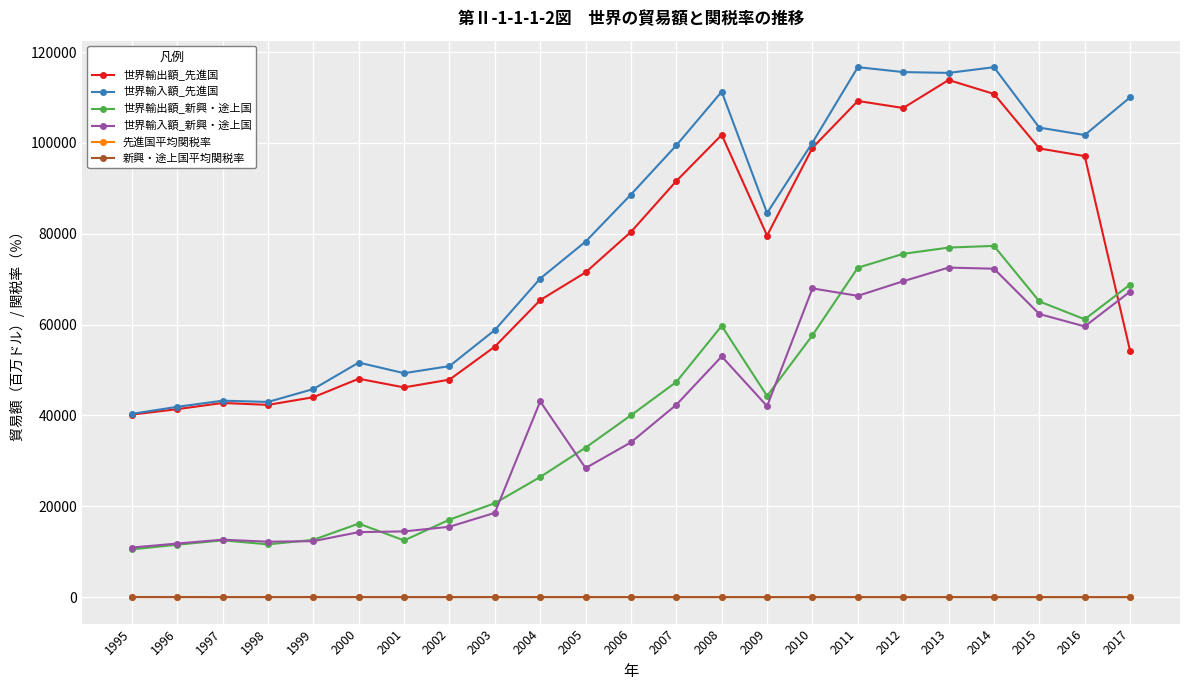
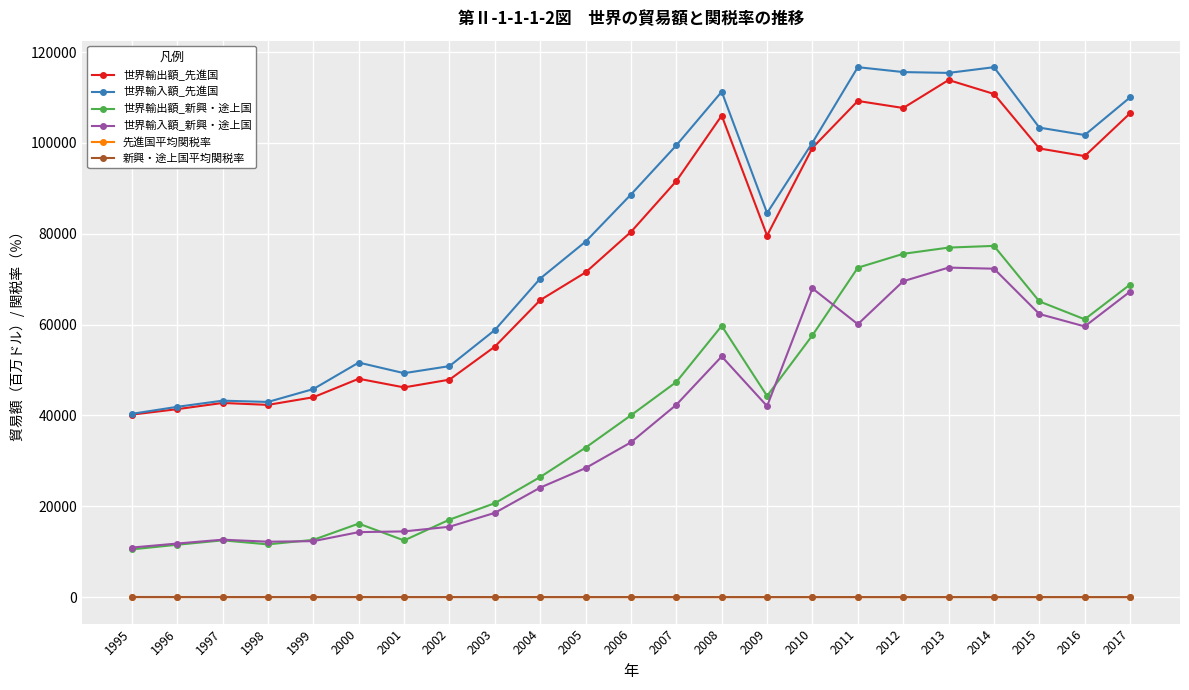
  {
    "世界輸出額_先進国": {
      "1998": 42000,
      "1999": 44000,
      "2000": 48000,
      "2001": 46000,
      "2002": 48000,
      "2003": 55000,
      "2004": 65000,
      "2005": 71000,
      "2006": 80000,
      "2007": 92000,
-     "2008": 102000,
+     "2008": 106000,
      "2009": 80000,
      "2010": 99000,
      "2011": 109000,
      "2012": 108000,
      "2013": 114000,
      "2014": 111000,
      "2015": 99000,
      "2016": 97000,
-     "2017": 54000
+     "2017": 107000
    },
    "世界輸入額_先進国": {
      "1998": 43000,
      "1999": 46000,
      "2000": 52000,
      "2001": 49000,
      "2002": 51000,
      "2003": 59000,
      "2004": 70000,
      "2005": 78000,
      "2006": 89000,
      "2007": 99000,
      "2008": 111000,
      "2009": 85000,
      "2010": 100000,
      "2011": 117000,
      "2012": 116000,
      "2013": 115000,
      "2014": 117000,
      "2015": 103000,
      "2016": 102000,
      "2017": 110000
    },
    "世界輸出額_新興・途上国": {
      "1998": 12000,
      "2000": 16000,
      "2001": 12000,
      "2002": 17000,
      "2003": 21000,
      "2004": 26000,
      "2005": 33000,
      "2006": 40000,
      "2007": 47000,
      "2008": 60000,
      "2009": 44000,
      "2010": 58000,
      "2011": 73000,
      "2012": 76000,
      "2013": 77000,
      "2014": 77000,
      "2015": 65000,
      "2016": 61000,
      "2017": 69000
    },
    "世界輸入額_新興・途上国": {
      "1998": 12000,
      "2000": 14000,
      "2001": 14000,
      "2002": 15000,
      "2003": 19000,
-     "2004": 43000,
+     "2004": 24000,
      "2005": 28000,
      "2006": 34000,
      "2007": 42000,
      "2008": 53000,
      "2009": 42000,
      "2010": 68000,
-     "2011": 66000,
+     "2011": 60000,
      "2012": 70000,
      "2013": 73000,
      "2014": 72000,
      "2015": 62000,
      "2016": 60000,
      "2017": 67000
    },
    "新興・途上国平均関税率": {
      "1995": 0,
      "1996": 0,
      "1997": 0,
      "1998": 0,
      "1999": 0,
      "2000": 0,
      "2001": 0,
      "2002": 0,
      "2003": 0,
      "2004": 0,
      "2005": 0,
      "2006": 0,
      "2007": 0,
      "2008": 0,
      "2009": 0,
      "2010": 0,
      "2011": 0,
      "2012": 0,
      "2013": 0,
      "2014": 0,
      "2015": 0,
      "2016": 0,
      "2017": 0
    }
  }
